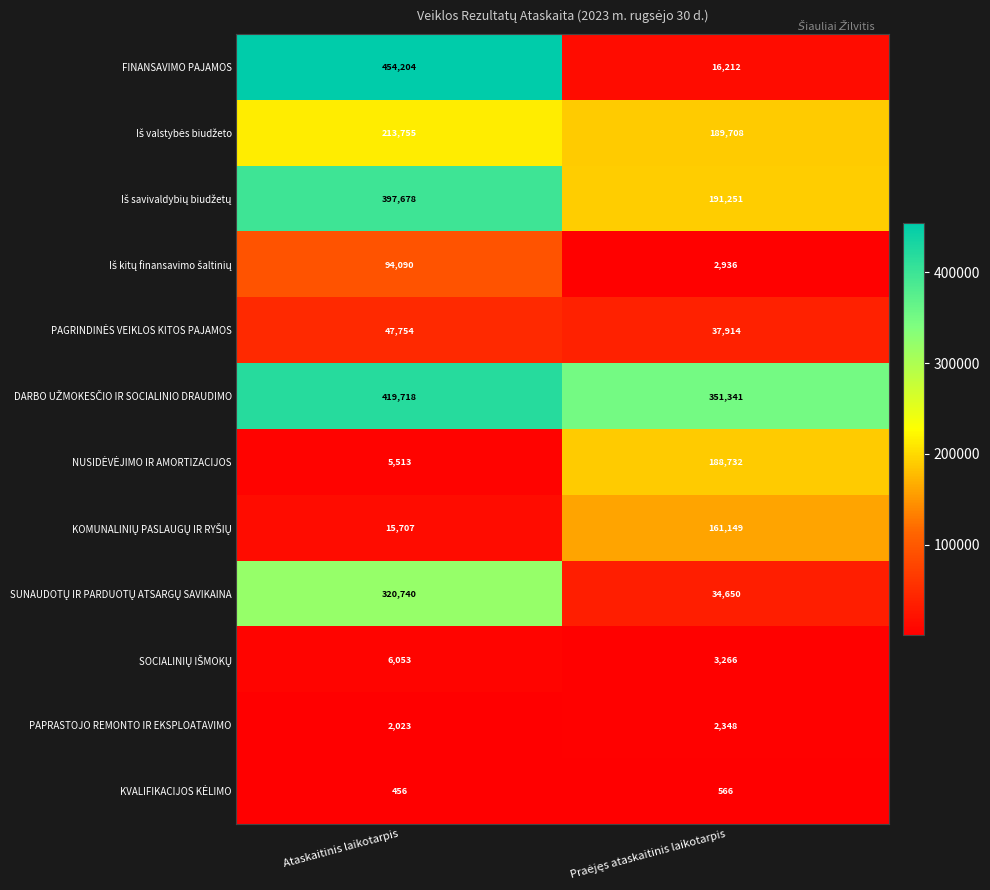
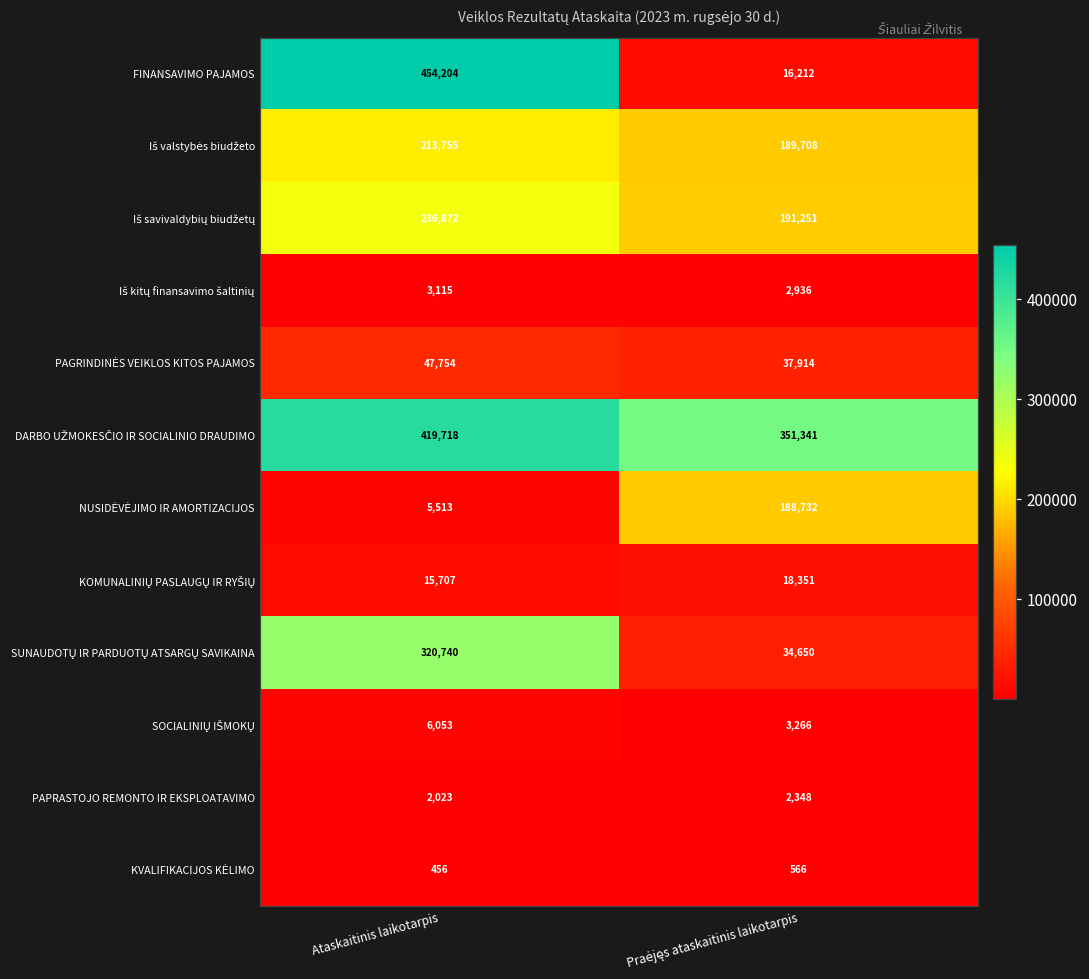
  {
    "FINANSAVIMO PAJAMOS": {
      "Ataskaitinis laikotarpis": "454,204",
      "Praėjęs ataskaitinis laikotarpis": "16,212"
    },
    "Iš valstybės biudžeto": {
      "Ataskaitinis laikotarpis": "213,755",
      "Praėjęs ataskaitinis laikotarpis": "189,708"
    },
    "Iš savivaldybių biudžetų": {
-     "Ataskaitinis laikotarpis": "397,678",
+     "Ataskaitinis laikotarpis": "236,872",
      "Praėjęs ataskaitinis laikotarpis": "191,251"
    },
    "Iš kitų finansavimo šaltinių": {
-     "Ataskaitinis laikotarpis": "94,090",
+     "Ataskaitinis laikotarpis": "3,115",
      "Praėjęs ataskaitinis laikotarpis": "2,936"
    },
    "PAGRINDINĖS VEIKLOS KITOS PAJAMOS": {
      "Ataskaitinis laikotarpis": "47,754",
      "Praėjęs ataskaitinis laikotarpis": "37,914"
    },
    "DARBO UŽMOKESČIO IR SOCIALINIO DRAUDIMO": {
      "Ataskaitinis laikotarpis": "419,718",
      "Praėjęs ataskaitinis laikotarpis": "351,341"
    },
    "NUSIDĖVĖJIMO IR AMORTIZACIJOS": {
      "Ataskaitinis laikotarpis": "5,513",
      "Praėjęs ataskaitinis laikotarpis": "188,732"
    },
    "KOMUNALINIŲ PASLAUGŲ IR RYŠIŲ": {
      "Ataskaitinis laikotarpis": "15,707",
-     "Praėjęs ataskaitinis laikotarpis": "161,149"
+     "Praėjęs ataskaitinis laikotarpis": "18,351"
    },
    "SUNAUDOTŲ IR PARDUOTŲ ATSARGŲ SAVIKAINA": {
      "Ataskaitinis laikotarpis": "320,740",
      "Praėjęs ataskaitinis laikotarpis": "34,650"
    },
    "SOCIALINIŲ IŠMOKŲ": {
      "Ataskaitinis laikotarpis": "6,053",
      "Praėjęs ataskaitinis laikotarpis": "3,266"
    },
    "PAPRASTOJO REMONTO IR EKSPLOATAVIMO": {
      "Ataskaitinis laikotarpis": "2,023",
      "Praėjęs ataskaitinis laikotarpis": "2,348"
    },
    "KVALIFIKACIJOS KĖLIMO": {
      "Ataskaitinis laikotarpis": "456",
      "Praėjęs ataskaitinis laikotarpis": "566"
    }
  }
